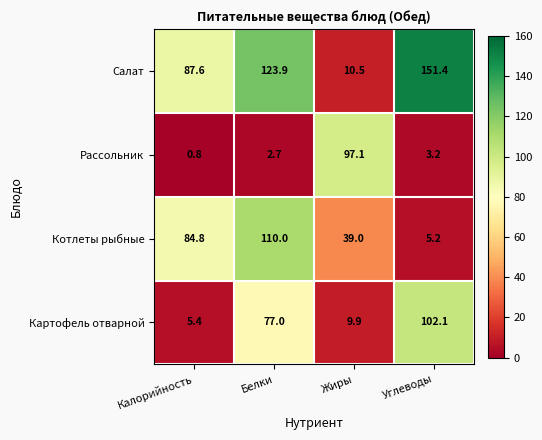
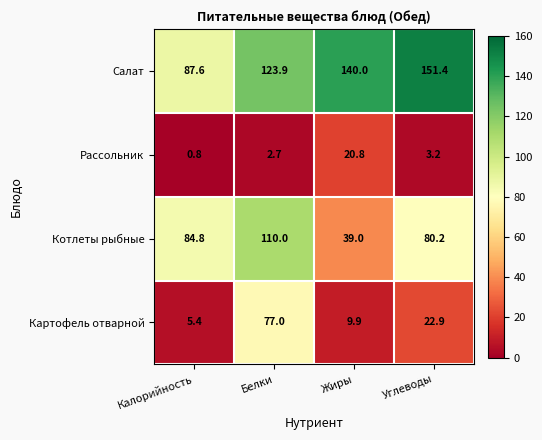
  {
    "Салат": {
      "Калорийность": 87.6,
      "Белки": 123.9,
-     "Жиры": 10.5,
+     "Жиры": 140.0,
      "Углеводы": 151.4
    },
    "Рассольник": {
      "Калорийность": 0.8,
      "Белки": 2.7,
-     "Жиры": 97.1,
+     "Жиры": 20.8,
      "Углеводы": 3.2
    },
    "Котлеты рыбные": {
      "Калорийность": 84.8,
      "Белки": 110.0,
      "Жиры": 39.0,
-     "Углеводы": 5.2
+     "Углеводы": 80.2
    },
    "Картофель отварной": {
      "Калорийность": 5.4,
      "Белки": 77.0,
      "Жиры": 9.9,
-     "Углеводы": 102.1
+     "Углеводы": 22.9
    }
  }
